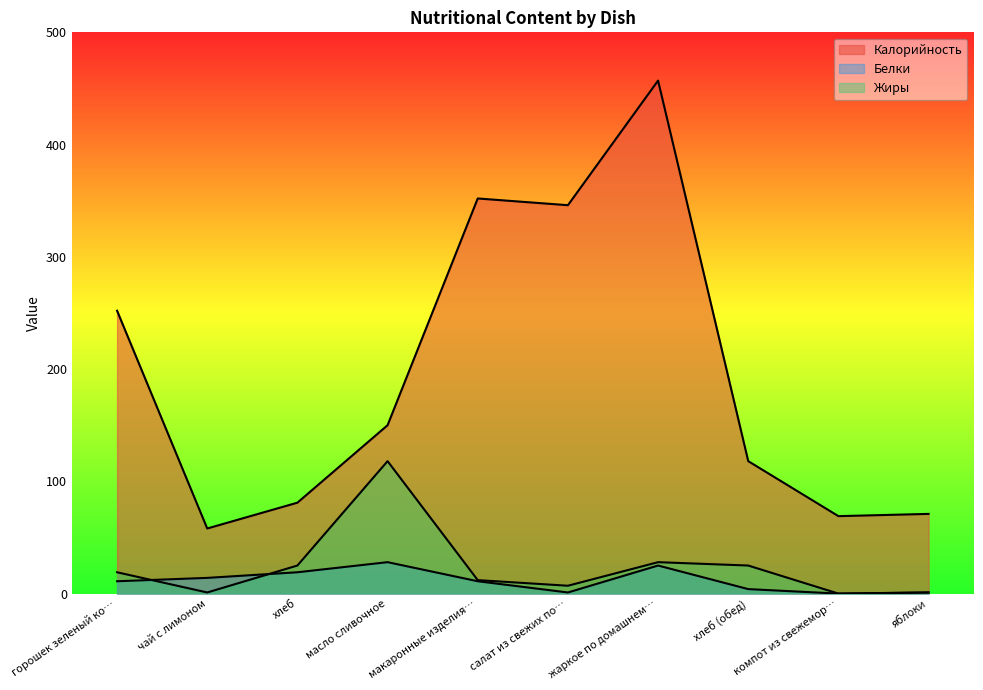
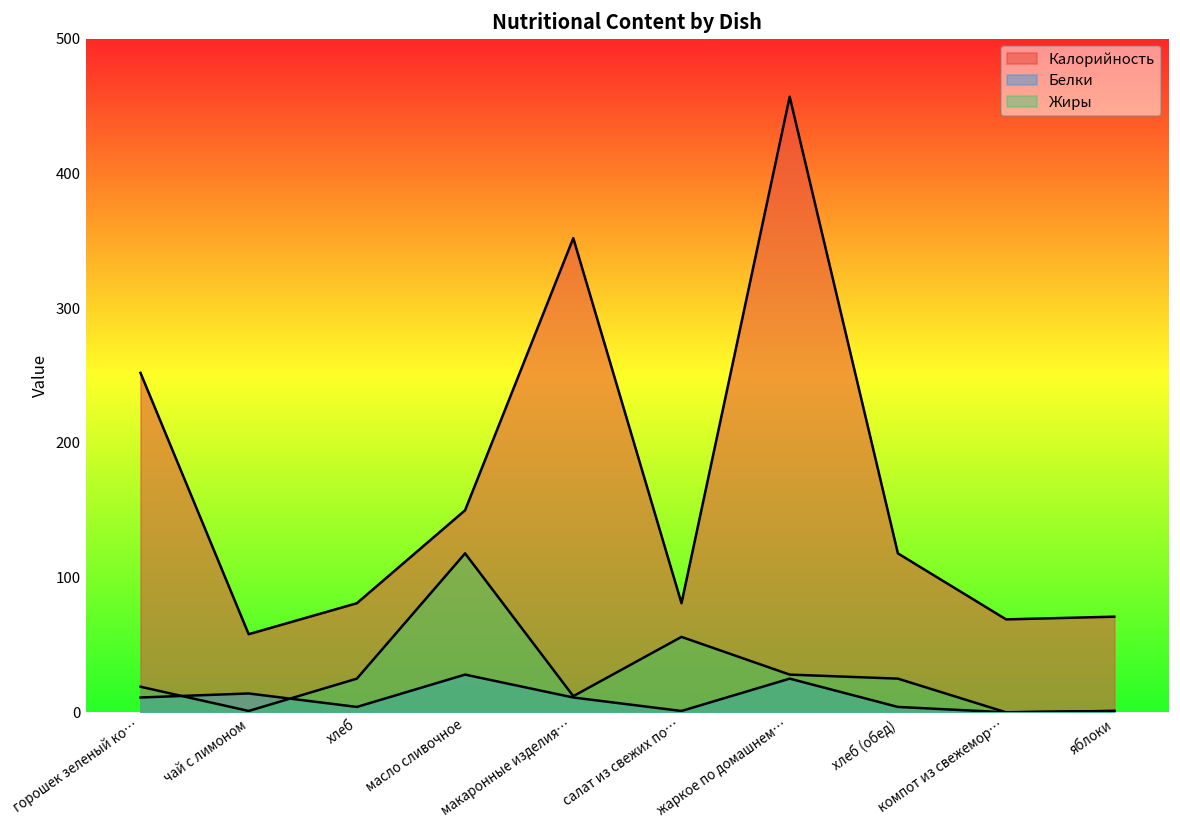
  {
    "Калорийность": {
      "горошек зеленый ко…": 252,
      "чай с лимоном": 58,
      "хлеб": 81,
      "масло сливочное": 150,
      "макаронные изделия…": 352,
-     "салат из свежих по…": 346,
+     "салат из свежих по…": 81,
      "жаркое по домашнем…": 457,
      "хлеб (обед)": 118,
      "компот из свежемор…": 69,
      "яблоки": 71
    },
    "Белки": {
      "горошек зеленый ко…": 11,
      "чай с лимоном": 14,
-     "хлеб": 19,
+     "хлеб": 4,
      "масло сливочное": 28,
      "салат из свежих по…": 1,
      "жаркое по домашнем…": 25,
      "хлеб (обед)": 4
    },
    "Жиры": {
      "горошек зеленый ко…": 19,
      "чай с лимоном": 1,
      "хлеб": 25,
      "масло сливочное": 118,
-     "салат из свежих по…": 7,
+     "салат из свежих по…": 56,
      "жаркое по домашнем…": 28,
      "хлеб (обед)": 25
    }
  }
